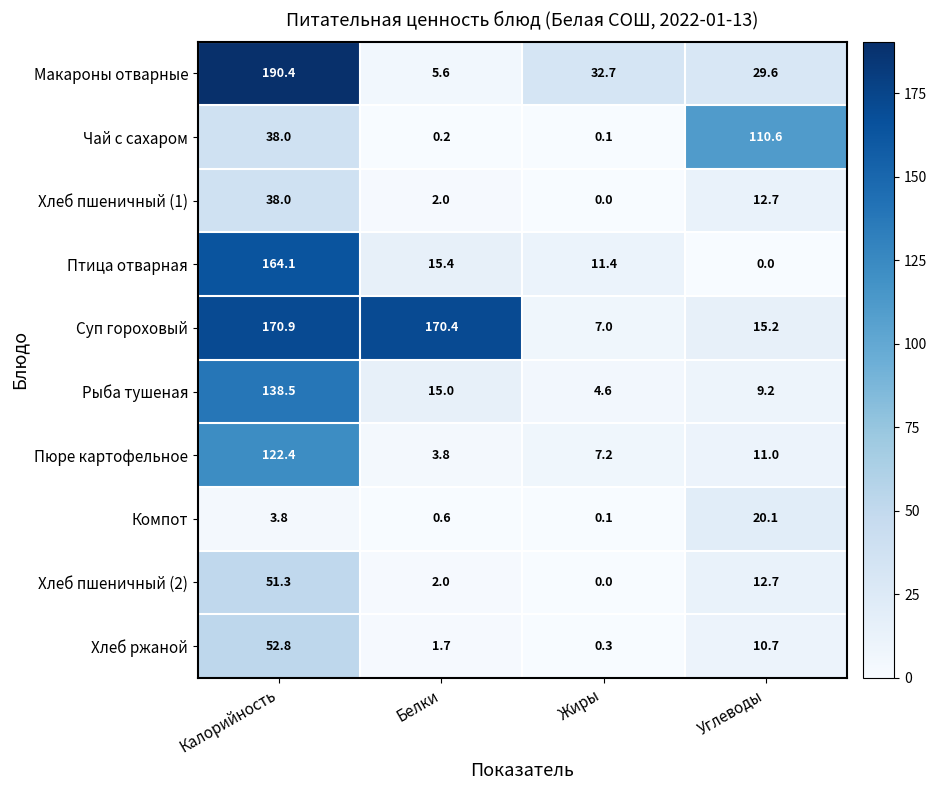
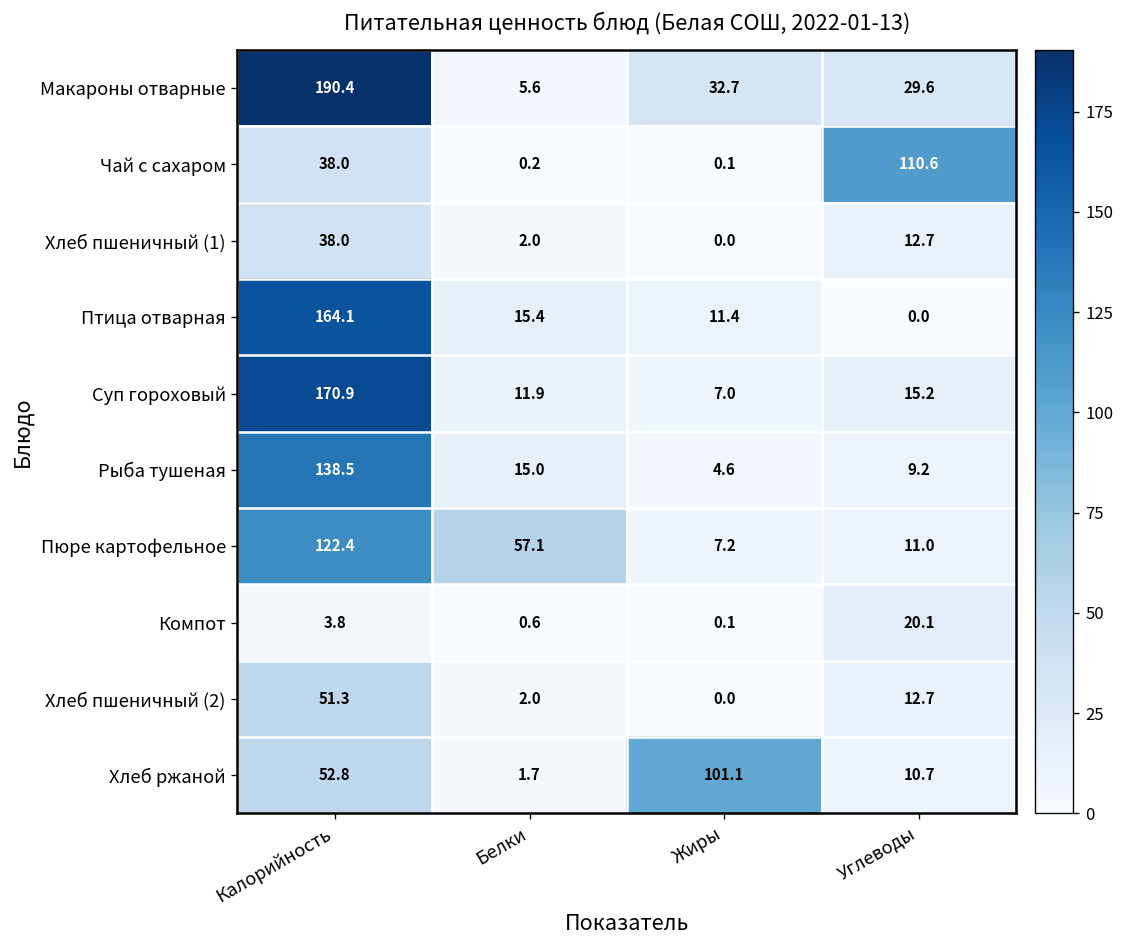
  {
    "Макароны отварные": {
      "Калорийность": 190.4,
      "Белки": 5.6,
      "Жиры": 32.7,
      "Углеводы": 29.6
    },
    "Чай с сахаром": {
      "Калорийность": 38.0,
      "Белки": 0.2,
      "Жиры": 0.1,
      "Углеводы": 110.6
    },
    "Хлеб пшеничный (1)": {
      "Калорийность": 38.0,
      "Белки": 2.0,
      "Жиры": 0.0,
      "Углеводы": 12.7
    },
    "Птица отварная": {
      "Калорийность": 164.1,
      "Белки": 15.4,
      "Жиры": 11.4,
      "Углеводы": 0.0
    },
    "Суп гороховый": {
      "Калорийность": 170.9,
-     "Белки": 170.4,
+     "Белки": 11.9,
      "Жиры": 7.0,
      "Углеводы": 15.2
    },
    "Рыба тушеная": {
      "Калорийность": 138.5,
      "Белки": 15.0,
      "Жиры": 4.6,
      "Углеводы": 9.2
    },
    "Пюре картофельное": {
      "Калорийность": 122.4,
-     "Белки": 3.8,
+     "Белки": 57.1,
      "Жиры": 7.2,
      "Углеводы": 11.0
    },
    "Компот": {
      "Калорийность": 3.8,
      "Белки": 0.6,
      "Жиры": 0.1,
      "Углеводы": 20.1
    },
    "Хлеб пшеничный (2)": {
      "Калорийность": 51.3,
      "Белки": 2.0,
      "Жиры": 0.0,
      "Углеводы": 12.7
    },
    "Хлеб ржаной": {
      "Калорийность": 52.8,
      "Белки": 1.7,
-     "Жиры": 0.3,
+     "Жиры": 101.1,
      "Углеводы": 10.7
    }
  }
